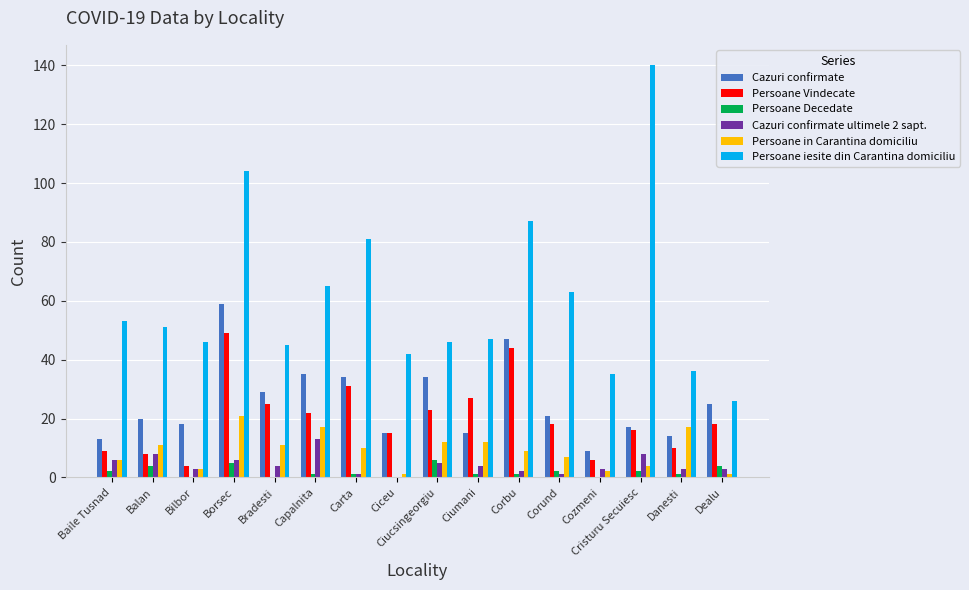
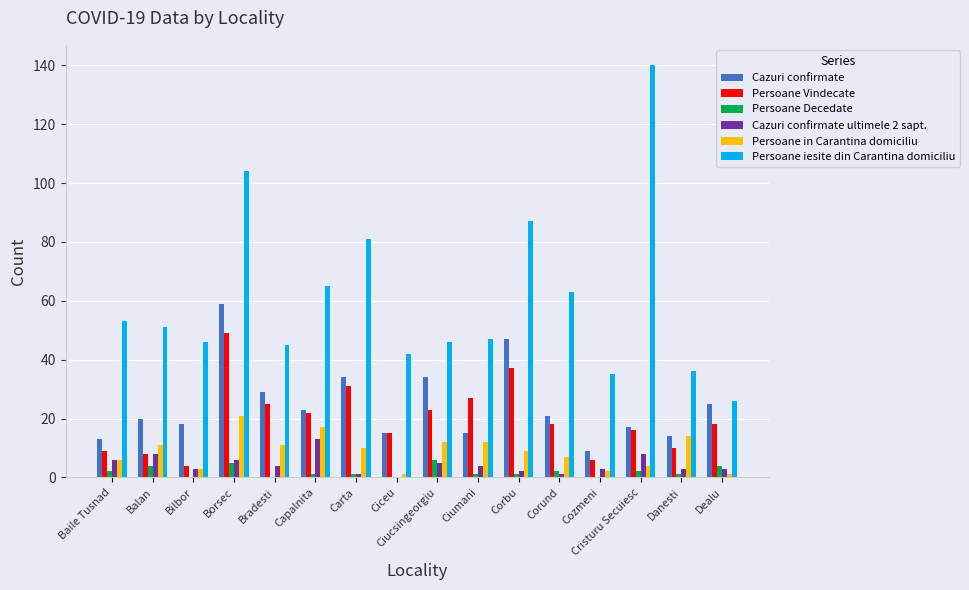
  {
    "Cazuri confirmate": {
      "Baile Tusnad": 13,
      "Balan": 20,
      "Bilbor": 18,
      "Borsec": 59,
      "Bradesti": 29,
-     "Capalnita": 35,
+     "Capalnita": 23,
      "Carta": 34,
      "Ciceu": 15,
      "Ciucsingeorgiu": 34,
      "Ciumani": 15,
      "Corbu": 47,
      "Corund": 21,
      "Cozmeni": 9,
      "Cristuru Secuiesc": 17,
      "Danesti": 14,
      "Dealu": 25
    },
    "Persoane Vindecate": {
      "Baile Tusnad": 9,
      "Balan": 8,
      "Bilbor": 4,
      "Borsec": 49,
      "Bradesti": 25,
      "Capalnita": 22,
      "Carta": 31,
      "Ciceu": 15,
      "Ciucsingeorgiu": 23,
      "Ciumani": 27,
-     "Corbu": 44,
+     "Corbu": 37,
      "Corund": 18,
      "Cozmeni": 6,
      "Cristuru Secuiesc": 16,
      "Danesti": 10,
      "Dealu": 18
    },
    "Persoane Decedate": {
      "Baile Tusnad": 2,
      "Balan": 4,
      "Bilbor": 0,
      "Borsec": 5,
      "Bradesti": 0,
      "Capalnita": 1,
      "Carta": 1,
      "Ciceu": 0,
      "Ciucsingeorgiu": 6,
      "Ciumani": 1,
      "Corbu": 1,
      "Corund": 2,
      "Cozmeni": 0,
      "Cristuru Secuiesc": 2,
      "Danesti": 1,
      "Dealu": 4
    },
    "Cazuri confirmate ultimele 2 sapt.": {
      "Baile Tusnad": 6,
      "Balan": 8,
      "Bilbor": 3,
      "Borsec": 6,
      "Bradesti": 4,
      "Capalnita": 13,
      "Carta": 1,
      "Ciceu": 0,
      "Ciucsingeorgiu": 5,
      "Ciumani": 4,
      "Corbu": 2,
      "Corund": 1,
      "Cozmeni": 3,
      "Cristuru Secuiesc": 8,
      "Danesti": 3,
      "Dealu": 3
    },
    "Persoane in Carantina domiciliu": {
      "Baile Tusnad": 6,
      "Balan": 11,
      "Bilbor": 3,
      "Borsec": 21,
      "Bradesti": 11,
      "Capalnita": 17,
      "Carta": 10,
      "Ciceu": 1,
      "Ciucsingeorgiu": 12,
      "Ciumani": 12,
      "Corbu": 9,
      "Corund": 7,
      "Cozmeni": 2,
      "Cristuru Secuiesc": 4,
-     "Danesti": 17,
+     "Danesti": 14,
      "Dealu": 1
    },
    "Persoane iesite din Carantina domiciliu": {
      "Baile Tusnad": 53,
      "Balan": 51,
      "Bilbor": 46,
      "Borsec": 104,
      "Bradesti": 45,
      "Capalnita": 65,
      "Carta": 81,
      "Ciceu": 42,
      "Ciucsingeorgiu": 46,
      "Ciumani": 47,
      "Corbu": 87,
      "Corund": 63,
      "Cozmeni": 35,
      "Cristuru Secuiesc": 140,
      "Danesti": 36,
      "Dealu": 26
    }
  }
